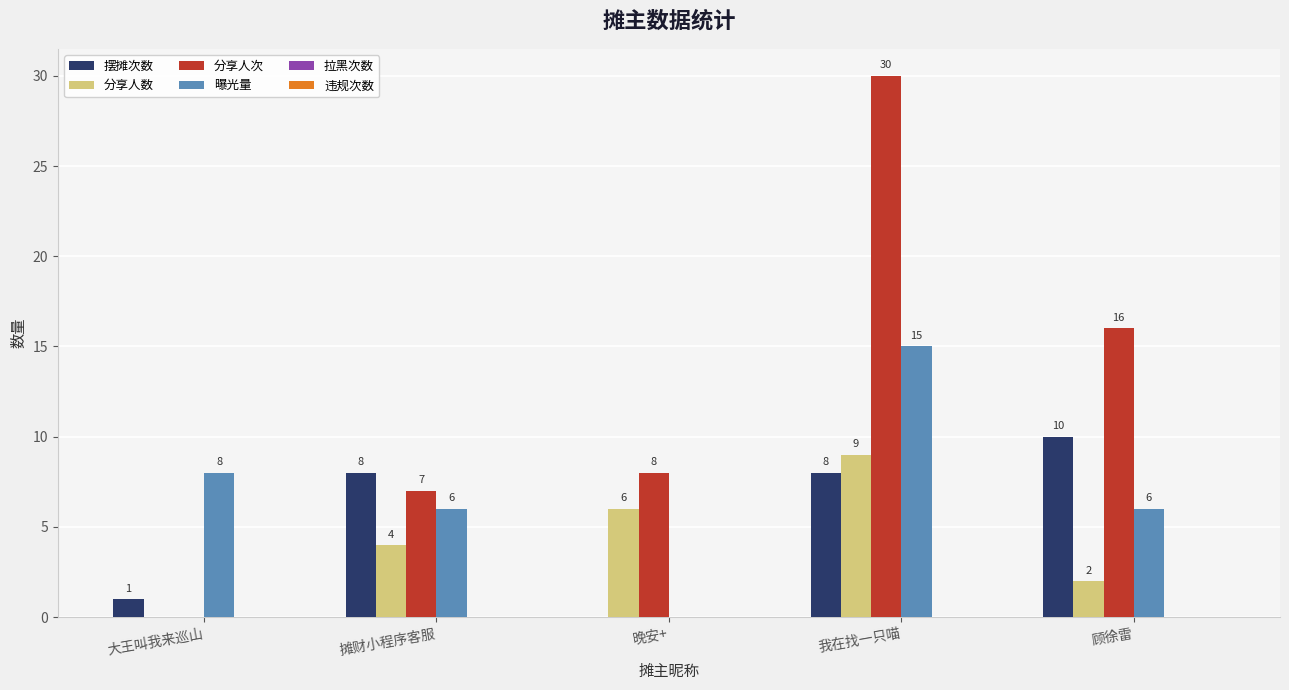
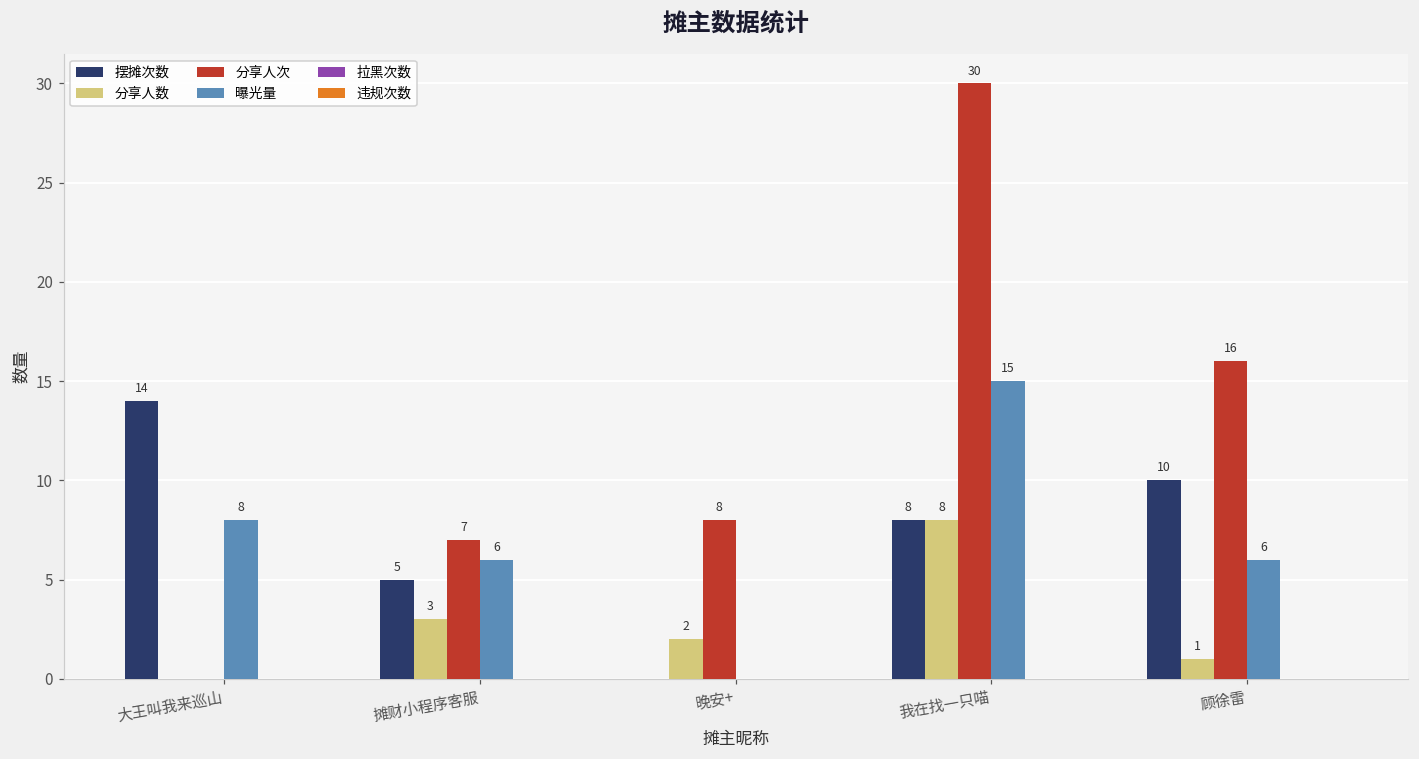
  {
    "摆摊次数": {
-     "大王叫我来巡山": 1,
-     "摊财小程序客服": 8,
+     "大王叫我来巡山": 14,
+     "摊财小程序客服": 5,
      "我在找一只喵": 8,
      "顾徐雷": 10
    },
    "分享人数": {
-     "摊财小程序客服": 4,
-     "晚安+": 6,
-     "我在找一只喵": 9,
-     "顾徐雷": 2
+     "摊财小程序客服": 3,
+     "晚安+": 2,
+     "我在找一只喵": 8,
+     "顾徐雷": 1
    },
    "分享人次": {
      "摊财小程序客服": 7,
      "晚安+": 8,
      "我在找一只喵": 30,
      "顾徐雷": 16
    },
    "曝光量": {
      "大王叫我来巡山": 8,
      "摊财小程序客服": 6,
      "我在找一只喵": 15,
      "顾徐雷": 6
    },
    "拉黑次数": {
      "大王叫我来巡山": 0.0,
      "摊财小程序客服": 0.0,
      "晚安+": 0.0,
      "我在找一只喵": 0.0,
      "顾徐雷": 0.0
    },
    "违规次数": {
      "大王叫我来巡山": 0.0,
      "摊财小程序客服": 0.0,
      "晚安+": 0.0,
      "我在找一只喵": 0.0,
      "顾徐雷": 0.0
    }
  }
